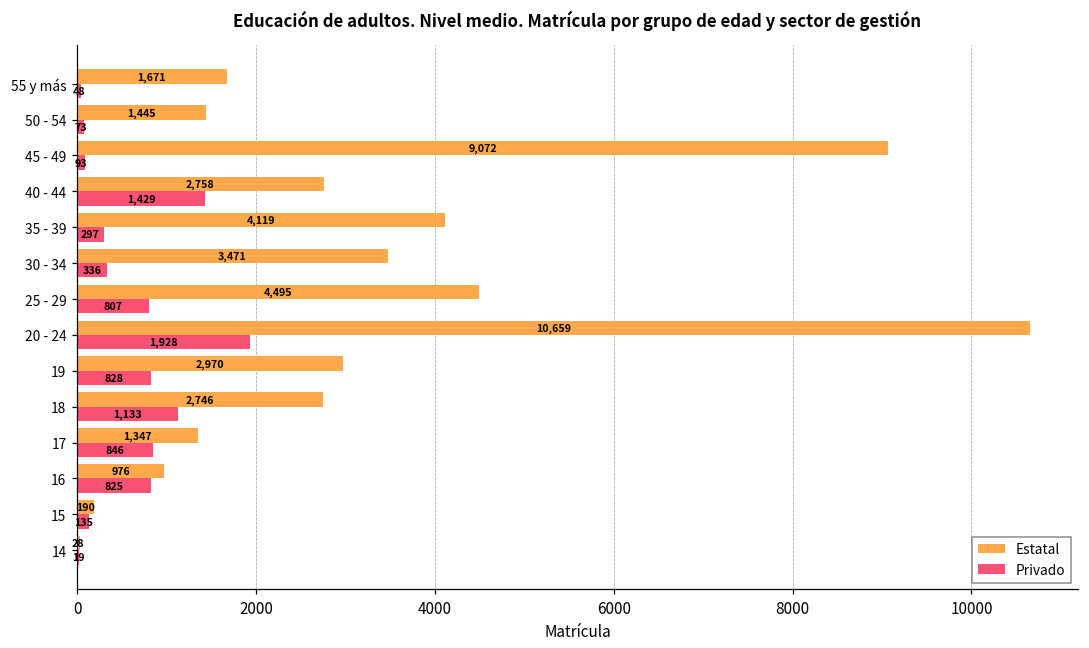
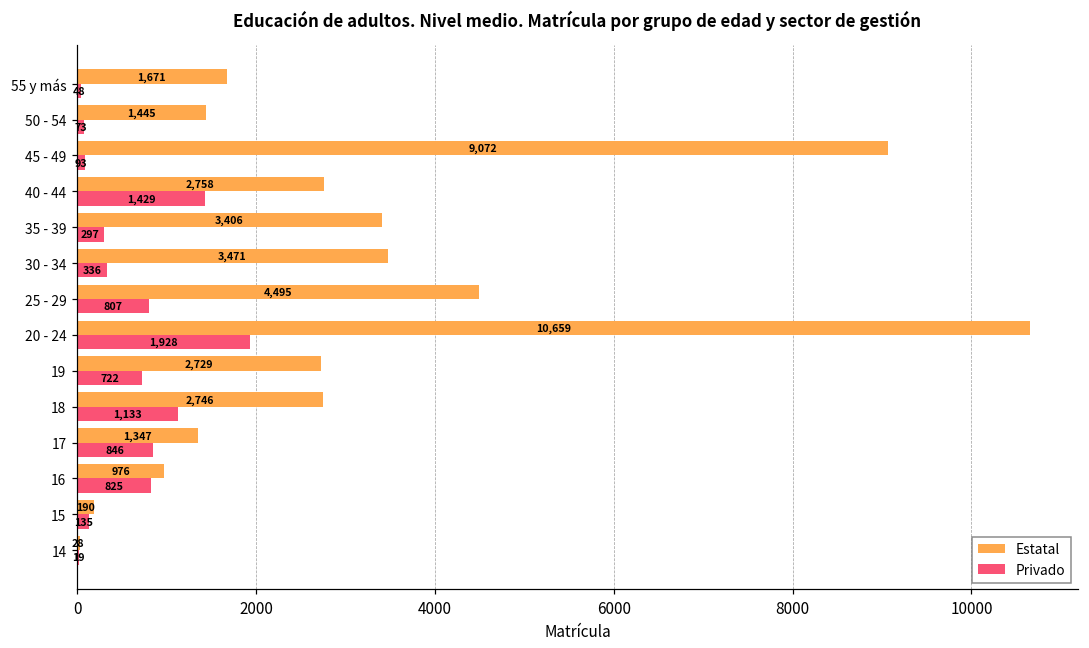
  {
    "Estatal": {
      "55 y más": "1,671",
      "50 - 54": "1,445",
      "45 - 49": "9,072",
      "40 - 44": "2,758",
-     "35 - 39": "4,119",
+     "35 - 39": "3,406",
      "30 - 34": "3,471",
      "25 - 29": "4,495",
      "20 - 24": "10,659",
-     "19": "2,970",
+     "19": "2,729",
      "18": "2,746",
      "17": "1,347",
      "16": "976",
      "15": "190",
      "14": "28"
    },
    "Privado": {
      "55 y más": "48",
      "50 - 54": "73",
      "45 - 49": "93",
      "40 - 44": "1,429",
      "35 - 39": "297",
      "30 - 34": "336",
      "25 - 29": "807",
      "20 - 24": "1,928",
-     "19": "828",
+     "19": "722",
      "18": "1,133",
      "17": "846",
      "16": "825",
      "15": "135",
      "14": "19"
    }
  }
